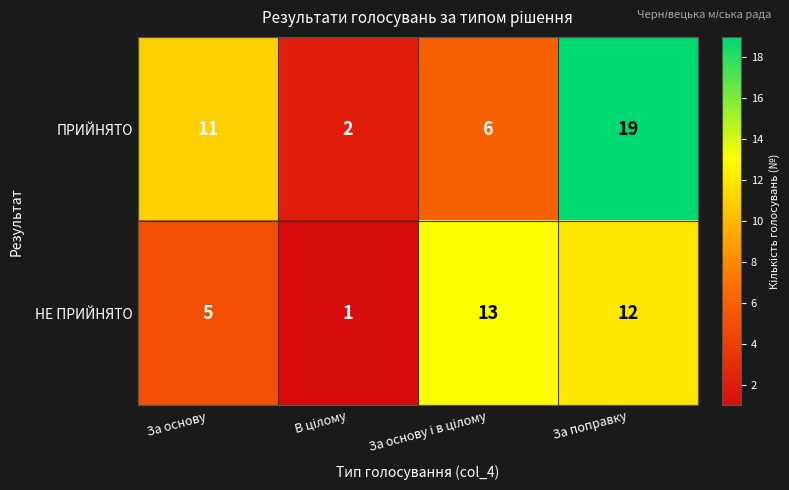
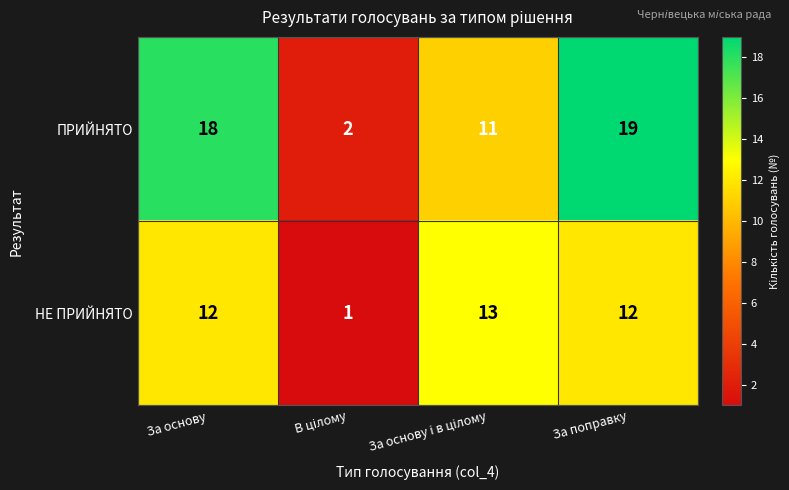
  {
    "ПРИЙНЯТО": {
-     "За основу": 11,
+     "За основу": 18,
      "В цілому": 2,
-     "За основу і в цілому": 6,
+     "За основу і в цілому": 11,
      "За поправку": 19
    },
    "НЕ ПРИЙНЯТО": {
-     "За основу": 5,
+     "За основу": 12,
      "В цілому": 1,
      "За основу і в цілому": 13,
      "За поправку": 12
    }
  }
